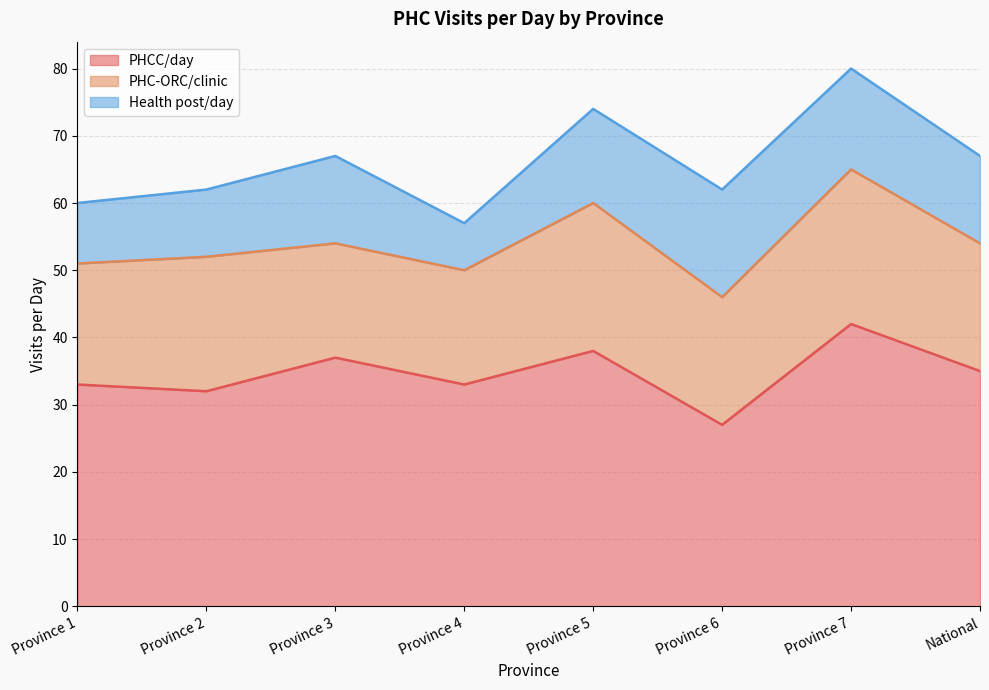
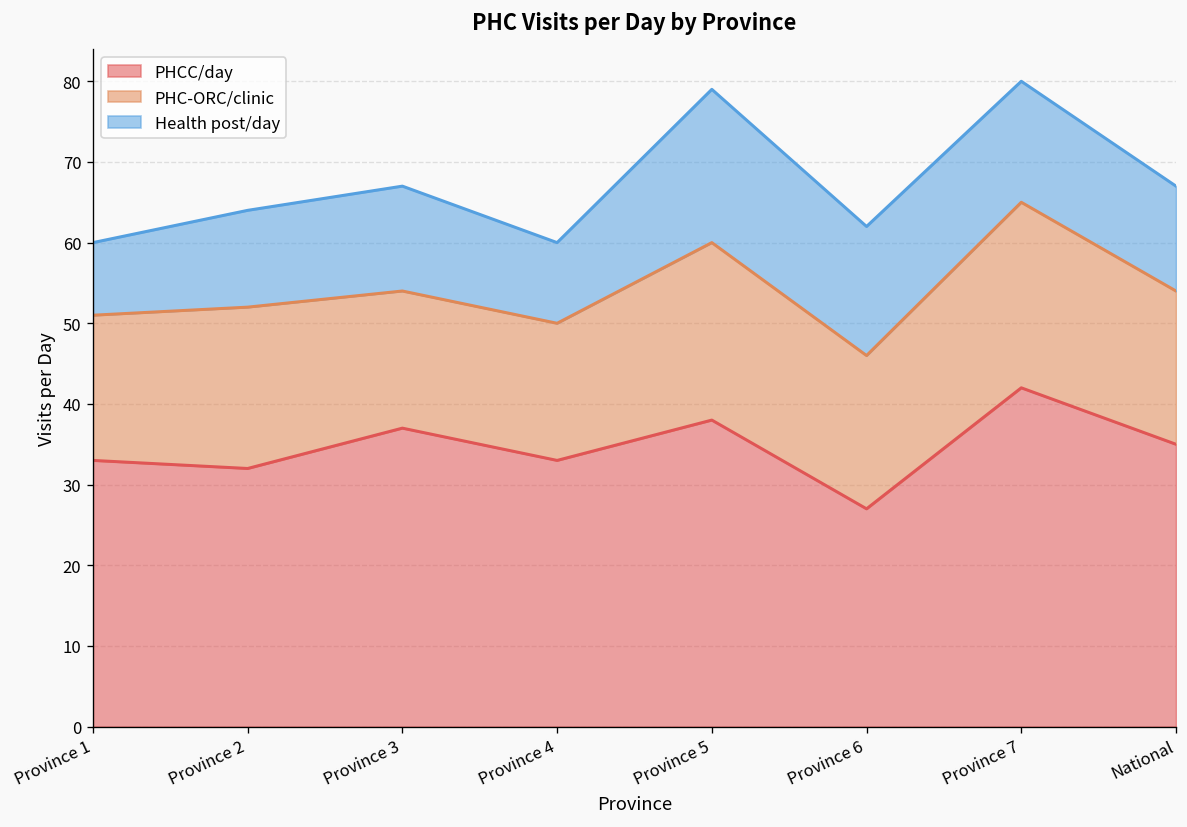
  {
    "Health post/day": {
      "Province 1": 9,
-     "Province 2": 10,
+     "Province 2": 12,
      "Province 3": 13,
-     "Province 4": 7,
-     "Province 5": 14,
+     "Province 4": 10,
+     "Province 5": 19,
      "Province 6": 16,
      "Province 7": 15,
      "National": 13
    }
  }
